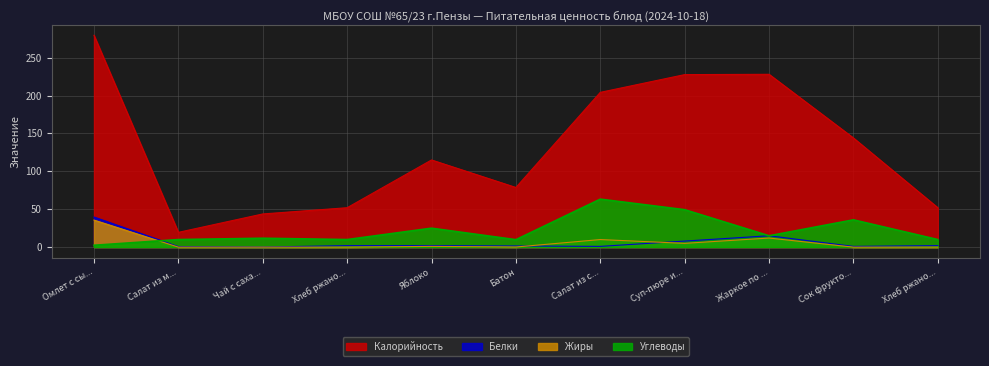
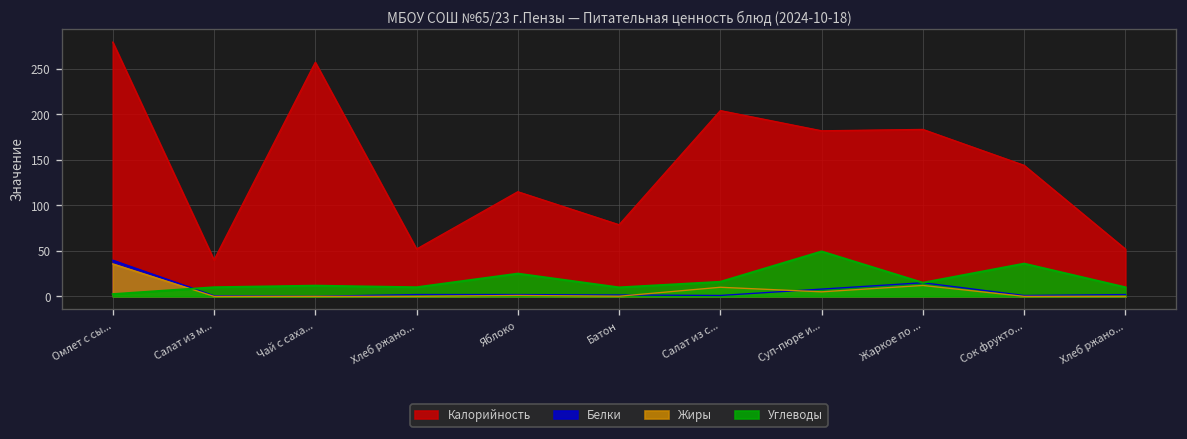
  {
    "Калорийность": {
      "Омлет с сы...": 280,
-     "Салат из м...": 20,
-     "Чай с саха...": 40,
+     "Салат из м...": 40,
+     "Чай с саха...": 260,
      "Яблоко": 120,
      "Батон": 80,
      "Салат из с...": 200,
-     "Суп-пюре и...": 230,
-     "Жаркое по ...": 230,
+     "Суп-пюре и...": 180,
+     "Жаркое по ...": 180,
      "Сок фрукто...": 140
    },
    "Белки": {
      "Омлет с сы...": 40,
      "Салат из с...": 0
    },
    "Жиры": {
      "Омлет с сы...": 40,
      "Салат из с...": 10
    },
    "Углеводы": {
      "Омлет с сы...": 0,
      "Салат из м...": 10,
      "Чай с саха...": 10,
      "Яблоко": 30,
      "Батон": 10,
-     "Салат из с...": 60,
+     "Салат из с...": 20,
      "Суп-пюре и...": 50,
      "Сок фрукто...": 40
    }
  }
